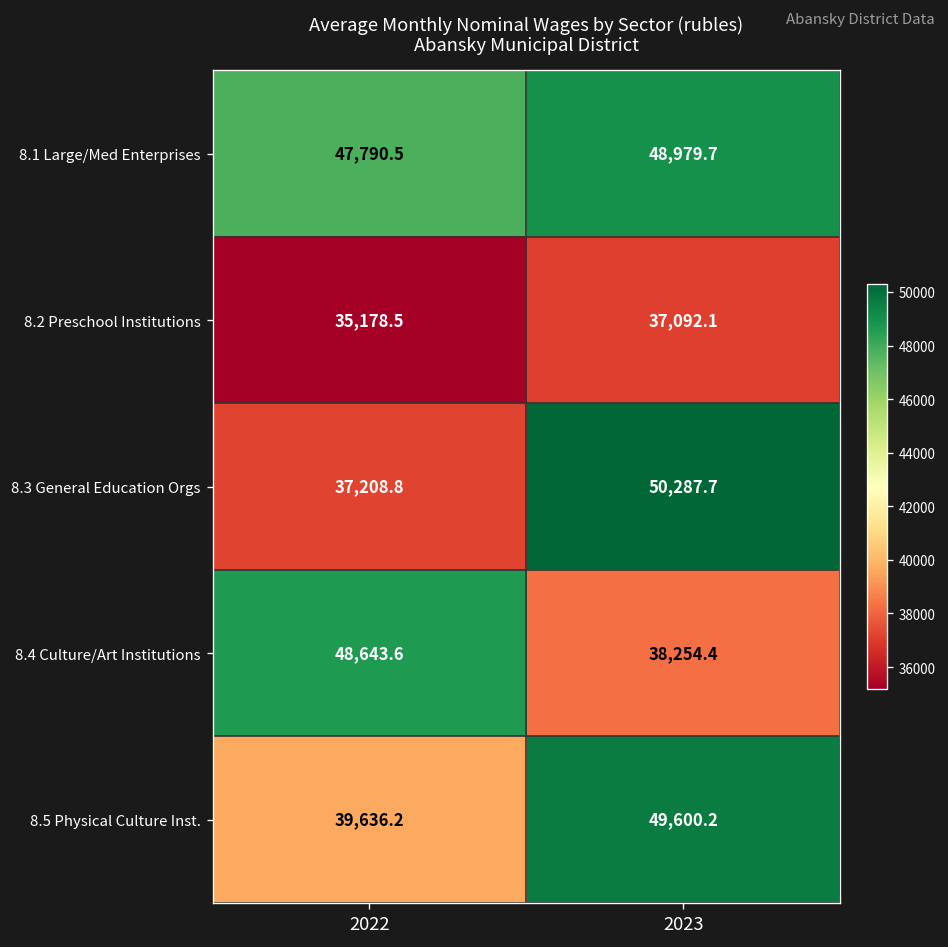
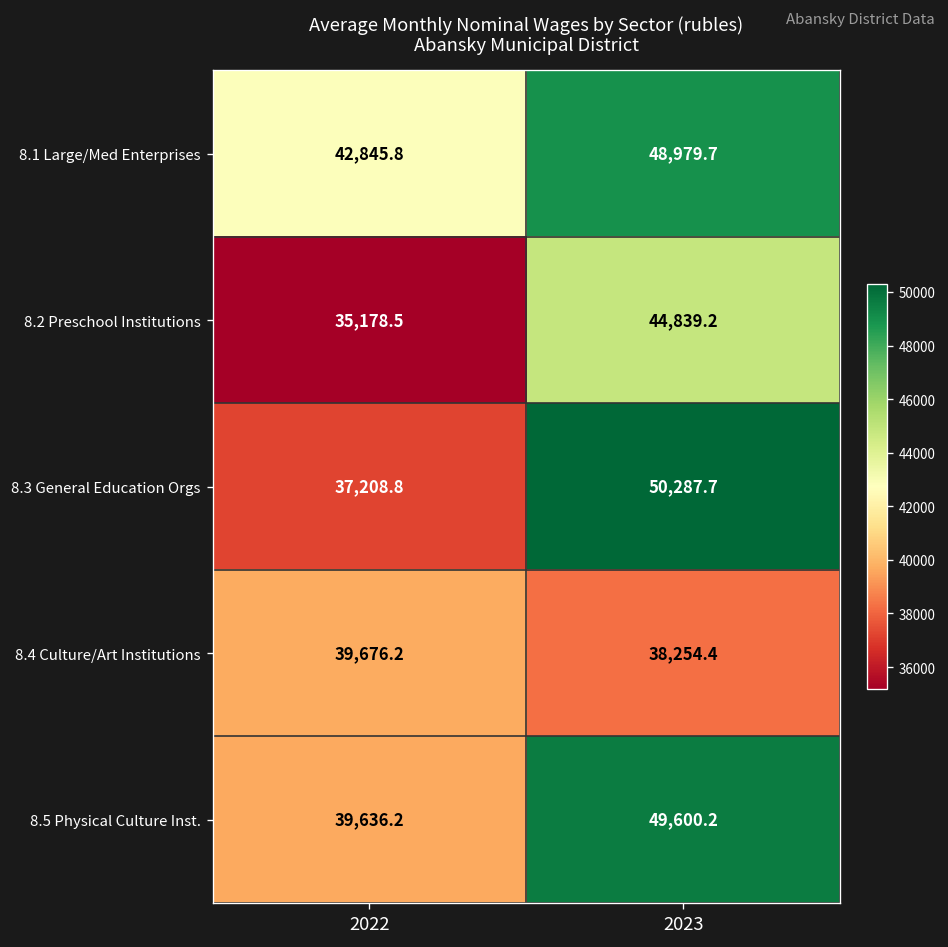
  {
    "8.1 Large/Med Enterprises": {
-     "2022": "47,790.5",
+     "2022": "42,845.8",
      "2023": "48,979.7"
    },
    "8.2 Preschool Institutions": {
      "2022": "35,178.5",
-     "2023": "37,092.1"
+     "2023": "44,839.2"
    },
    "8.3 General Education Orgs": {
      "2022": "37,208.8",
      "2023": "50,287.7"
    },
    "8.4 Culture/Art Institutions": {
-     "2022": "48,643.6",
+     "2022": "39,676.2",
      "2023": "38,254.4"
    },
    "8.5 Physical Culture Inst.": {
      "2022": "39,636.2",
      "2023": "49,600.2"
    }
  }
